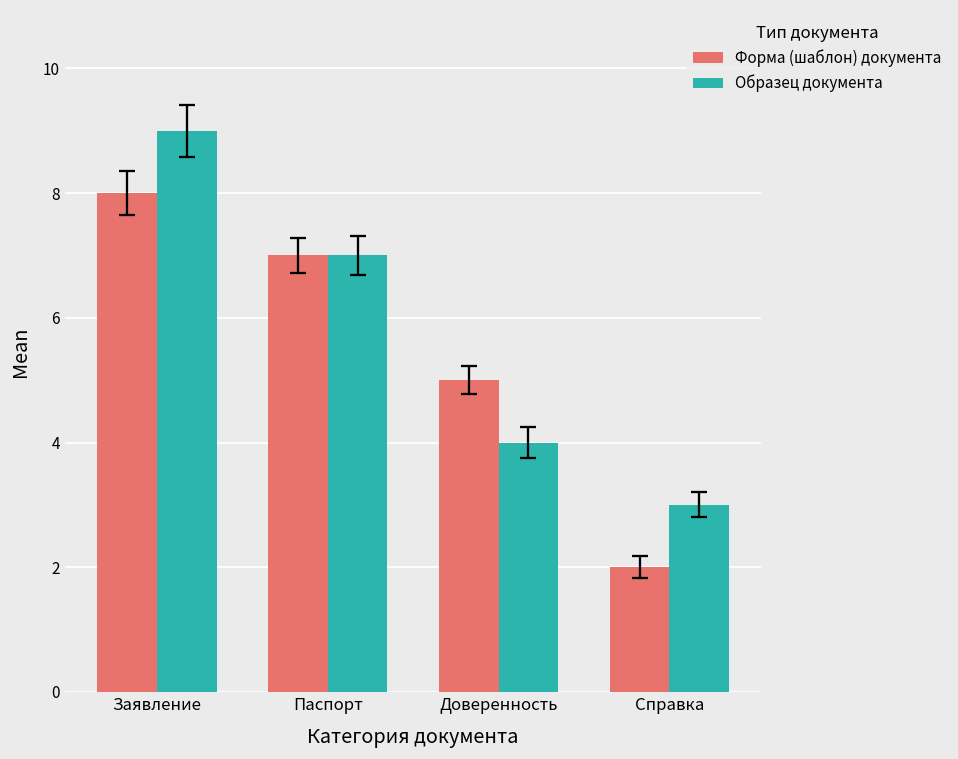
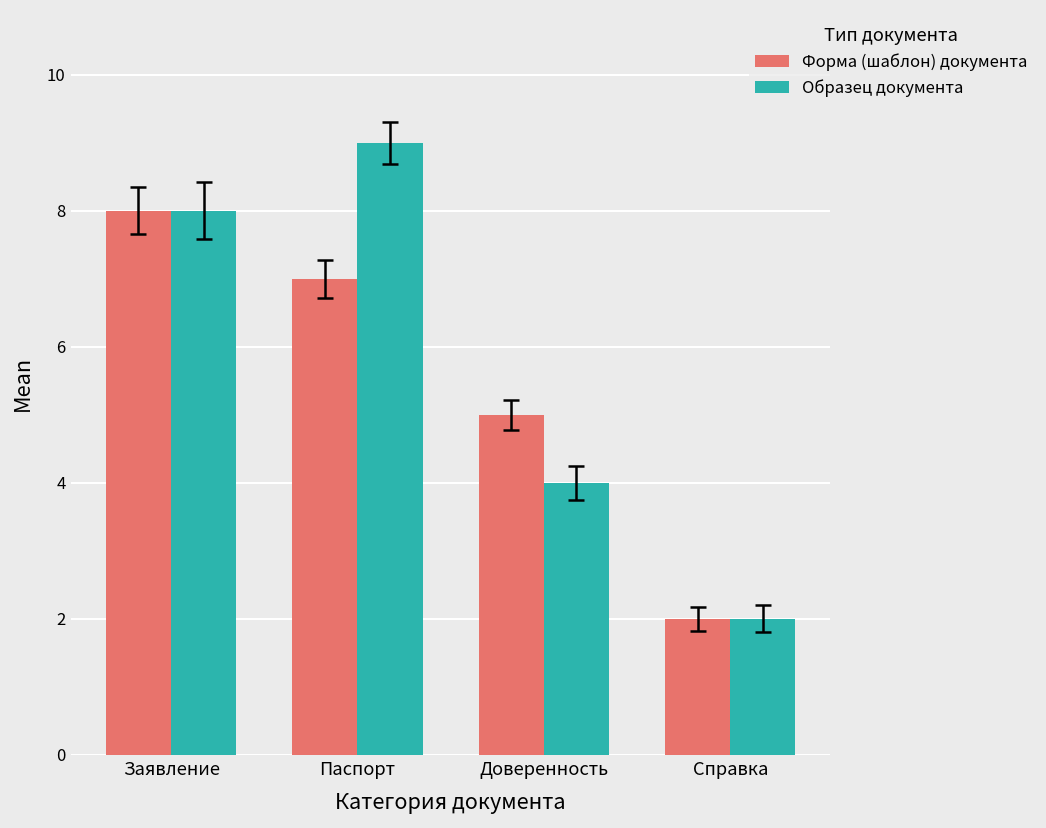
  {
    "Форма (шаблон) документа": {
      "Заявление": 8,
      "Паспорт": 7,
      "Доверенность": 5,
      "Справка": 2
    },
    "Образец документа": {
-     "Заявление": 9,
-     "Паспорт": 7,
+     "Заявление": 8,
+     "Паспорт": 9,
      "Доверенность": 4,
-     "Справка": 3
+     "Справка": 2
    }
  }
